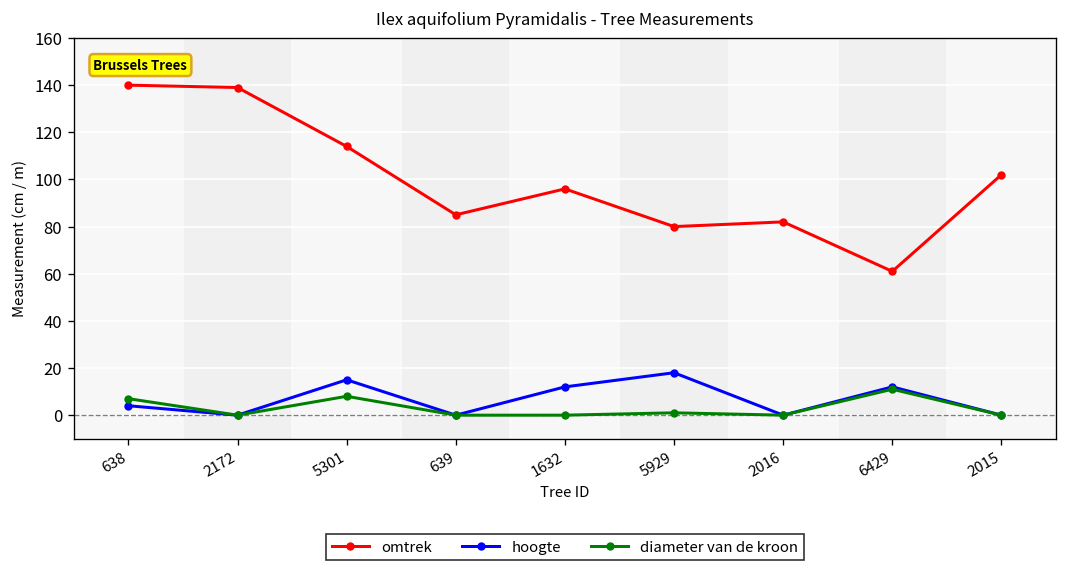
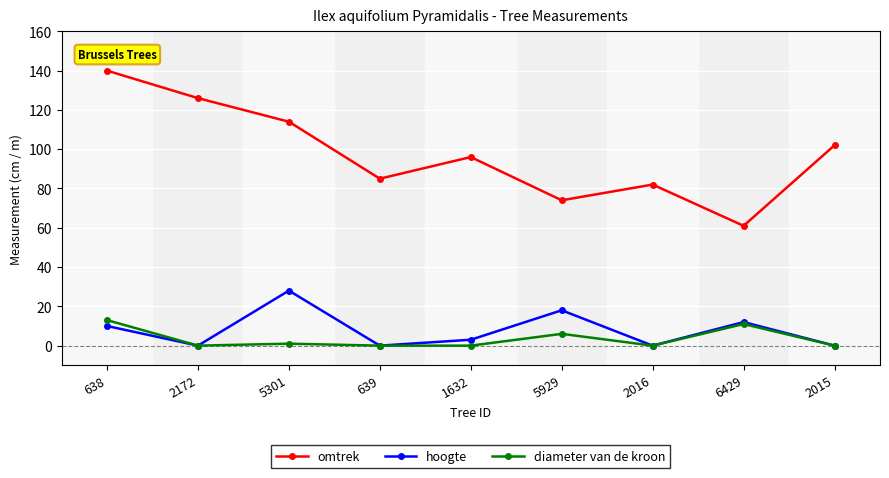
  {
    "omtrek": {
      "638": 140,
-     "2172": 139,
+     "2172": 126,
      "5301": 114,
      "639": 85,
      "1632": 96,
-     "5929": 80,
+     "5929": 74,
      "2016": 82,
      "6429": 61,
      "2015": 102
    },
    "hoogte": {
-     "638": 4,
-     "5301": 15,
-     "1632": 12,
+     "638": 10,
+     "5301": 28,
+     "1632": 3,
      "5929": 18
    },
    "diameter van de kroon": {
-     "638": 7,
-     "5301": 8,
+     "638": 13,
+     "5301": 1,
      "1632": 0,
-     "5929": 1
+     "5929": 6
    }
  }
